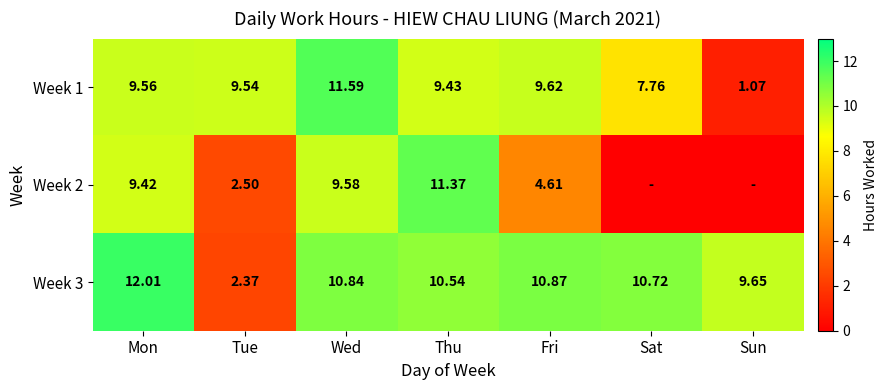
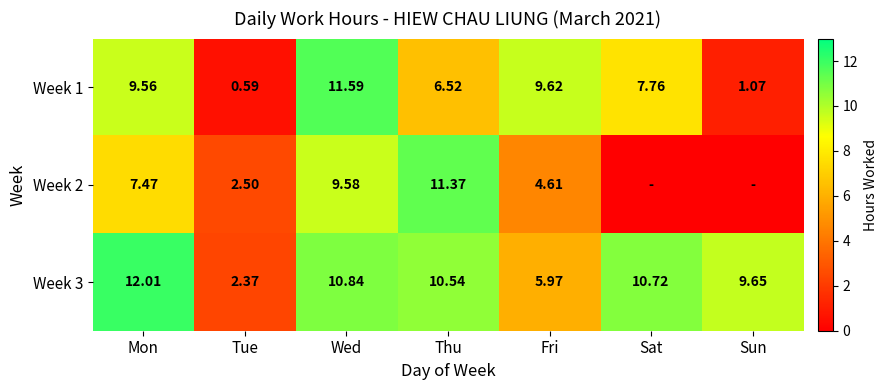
  {
    "Week 1": {
      "Mon": 9.56,
-     "Tue": 9.54,
+     "Tue": 0.59,
      "Wed": 11.59,
-     "Thu": 9.43,
+     "Thu": 6.52,
      "Fri": 9.62,
      "Sat": 7.76,
      "Sun": 1.07
    },
    "Week 2": {
-     "Mon": 9.42,
+     "Mon": 7.47,
      "Tue": 2.50,
      "Wed": 9.58,
      "Thu": 11.37,
      "Fri": 4.61
    },
    "Week 3": {
      "Mon": 12.01,
      "Tue": 2.37,
      "Wed": 10.84,
      "Thu": 10.54,
-     "Fri": 10.87,
+     "Fri": 5.97,
      "Sat": 10.72,
      "Sun": 9.65
    }
  }
